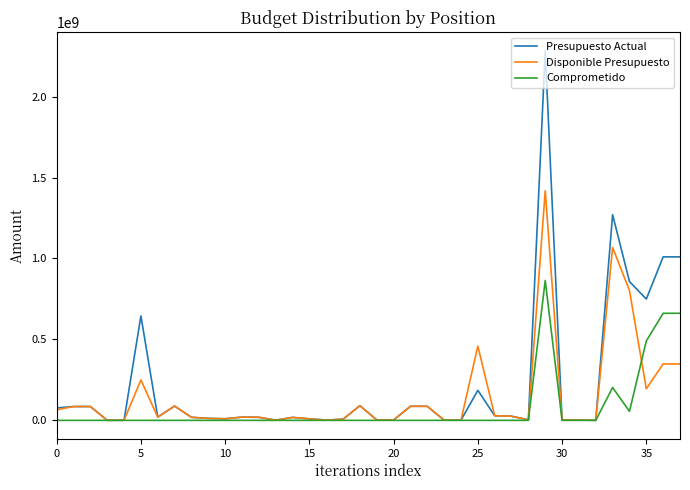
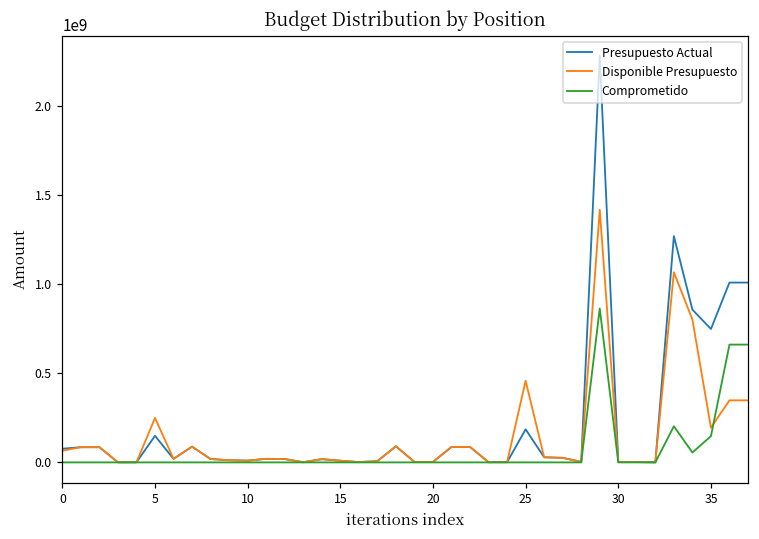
  {
    "Presupuesto Actual": {
-     "5": 650000000,
+     "5": 150000000,
      "25": 190000000,
      "35": 750000000
    },
    "Disponible Presupuesto": {
      "5": 250000000,
      "25": 460000000,
      "35": 190000000
    },
    "Comprometido": {
      "0": 0,
      "5": 0,
      "25": 0,
-     "35": 490000000
+     "35": 150000000
    }
  }
